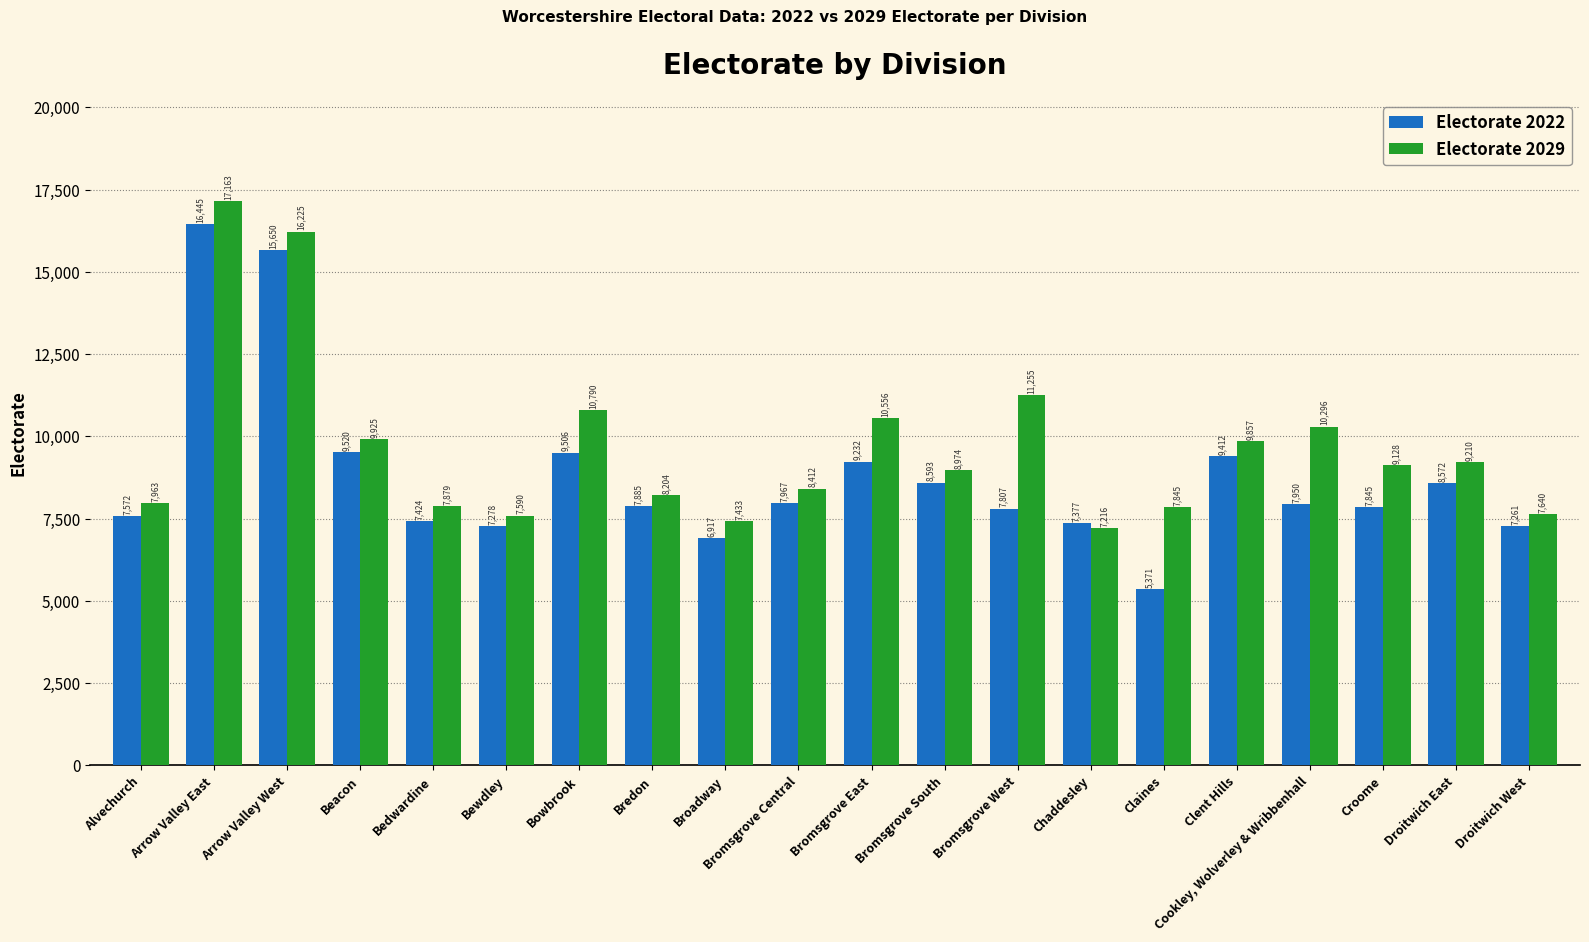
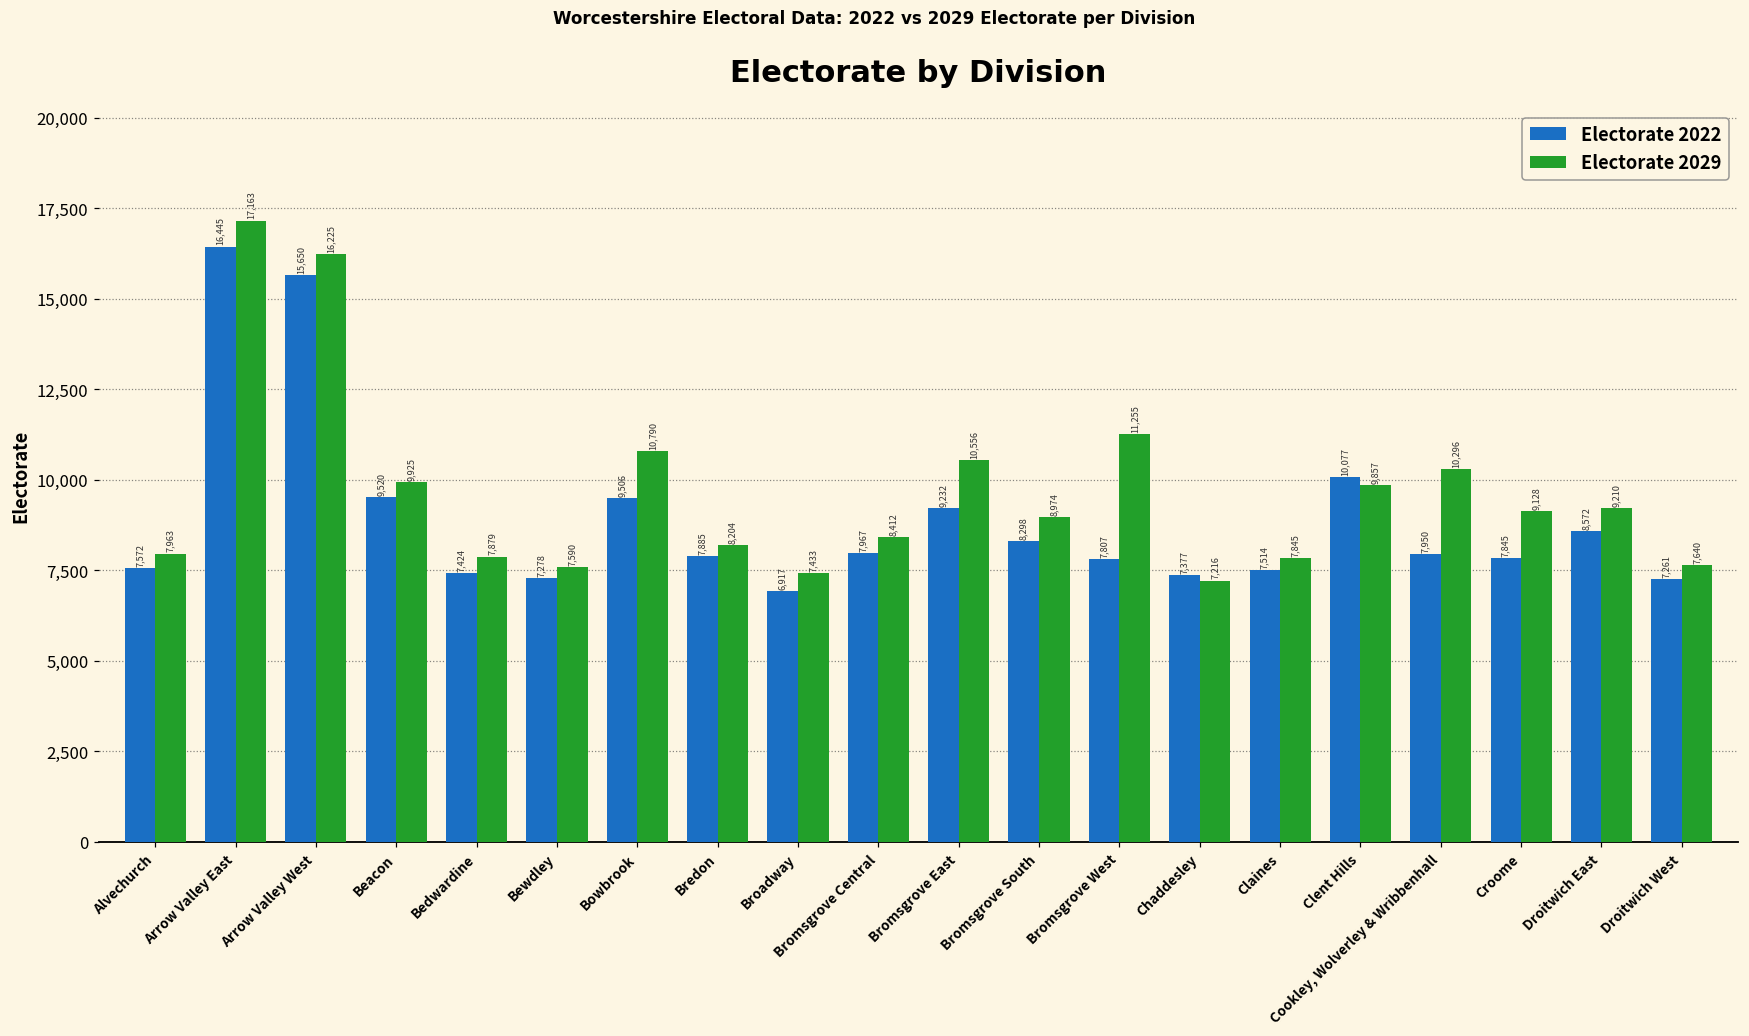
  {
    "Electorate 2022": {
      "Alvechurch": "7,572",
      "Arrow Valley East": "16,445",
      "Arrow Valley West": "15,650",
      "Beacon": "9,520",
      "Bedwardine": "7,424",
      "Bewdley": "7,278",
      "Bowbrook": "9,506",
      "Bredon": "7,885",
      "Broadway": "6,917",
      "Bromsgrove Central": "7,967",
      "Bromsgrove East": "9,232",
-     "Bromsgrove South": "8,593",
+     "Bromsgrove South": "8,298",
      "Bromsgrove West": "7,807",
      "Chaddesley": "7,377",
-     "Claines": "5,371",
-     "Clent Hills": "9,412",
+     "Claines": "7,514",
+     "Clent Hills": "10,077",
      "Cookley, Wolverley & Wribbenhall": "7,950",
      "Croome": "7,845",
      "Droitwich East": "8,572",
      "Droitwich West": "7,261"
    },
    "Electorate 2029": {
      "Alvechurch": "7,963",
      "Arrow Valley East": "17,163",
      "Arrow Valley West": "16,225",
      "Beacon": "9,925",
      "Bedwardine": "7,879",
      "Bewdley": "7,590",
      "Bowbrook": "10,790",
      "Bredon": "8,204",
      "Broadway": "7,433",
      "Bromsgrove Central": "8,412",
      "Bromsgrove East": "10,556",
      "Bromsgrove South": "8,974",
      "Bromsgrove West": "11,255",
      "Chaddesley": "7,216",
      "Claines": "7,845",
      "Clent Hills": "9,857",
      "Cookley, Wolverley & Wribbenhall": "10,296",
      "Croome": "9,128",
      "Droitwich East": "9,210",
      "Droitwich West": "7,640"
    }
  }
